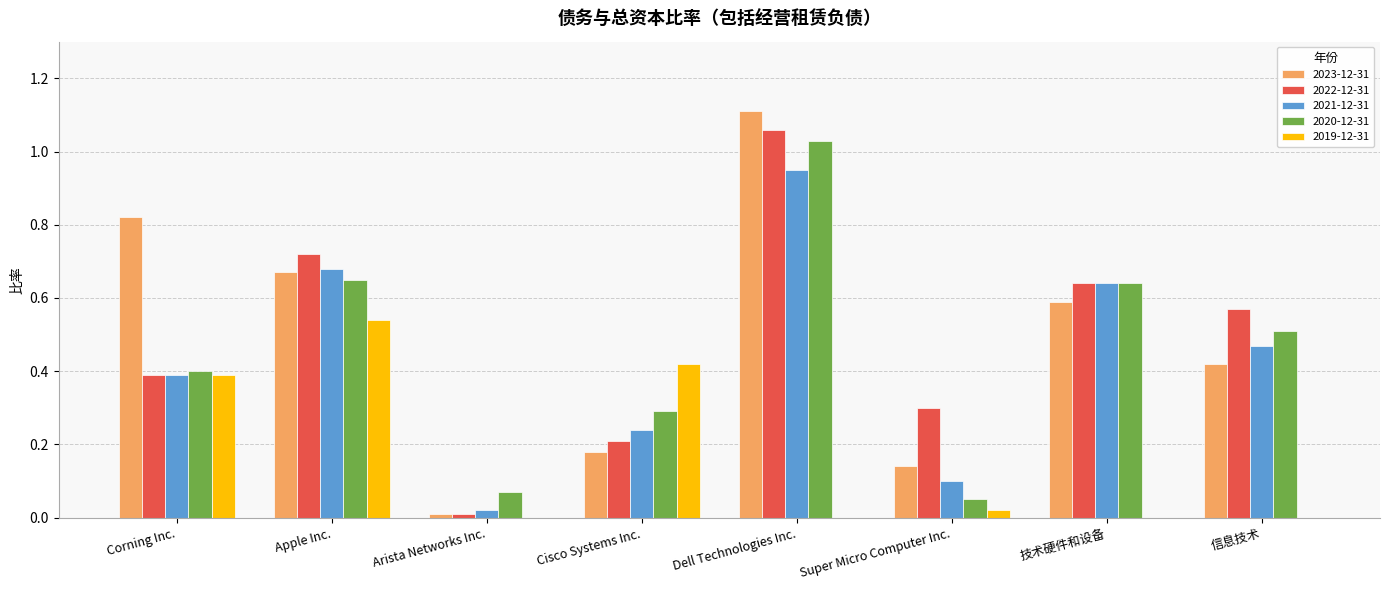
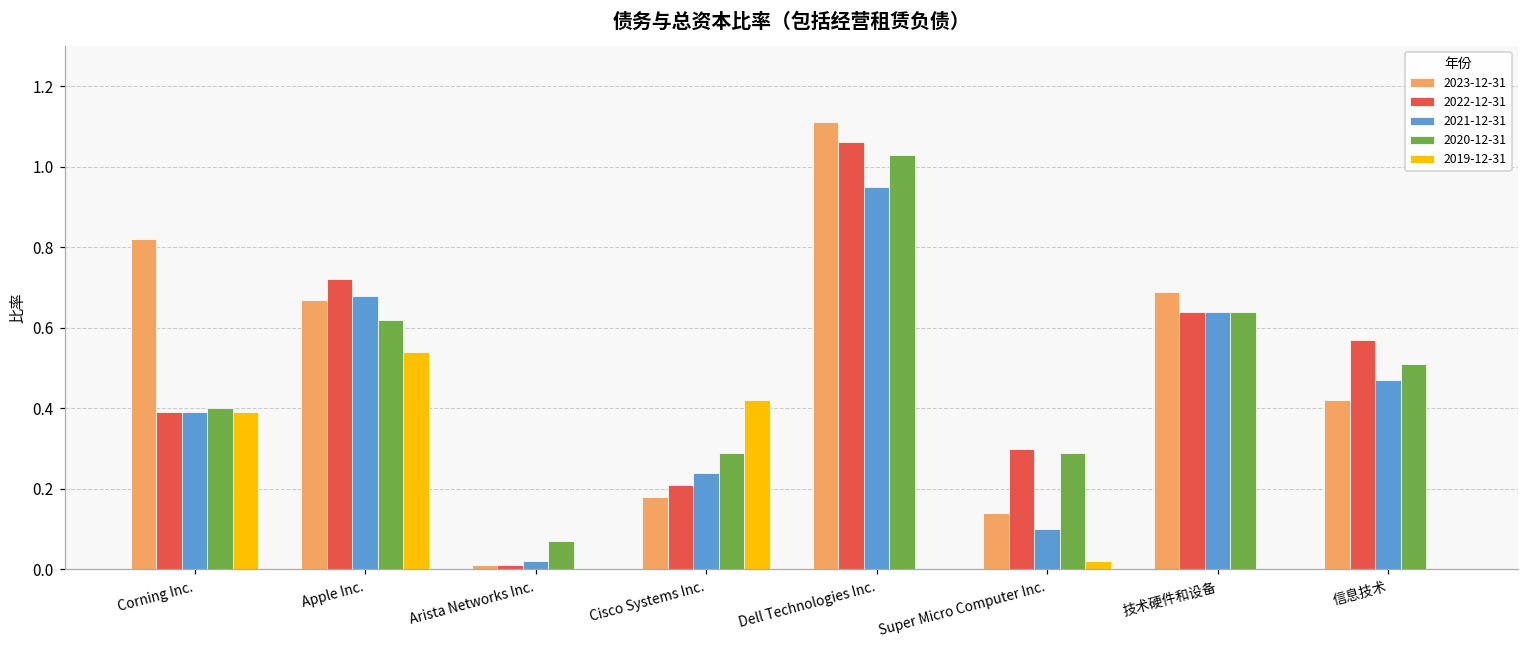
  {
    "2023-12-31": {
      "Corning Inc.": 0.82,
      "Apple Inc.": 0.67,
      "Arista Networks Inc.": 0.01,
      "Cisco Systems Inc.": 0.18,
      "Dell Technologies Inc.": 1.11,
      "Super Micro Computer Inc.": 0.14,
-     "技术硬件和设备": 0.59,
+     "技术硬件和设备": 0.69,
      "信息技术": 0.42
    },
    "2022-12-31": {
      "Corning Inc.": 0.39,
      "Apple Inc.": 0.72,
      "Arista Networks Inc.": 0.01,
      "Cisco Systems Inc.": 0.21,
      "Dell Technologies Inc.": 1.06,
      "Super Micro Computer Inc.": 0.30,
      "技术硬件和设备": 0.64,
      "信息技术": 0.57
    },
    "2021-12-31": {
      "Corning Inc.": 0.39,
      "Apple Inc.": 0.68,
      "Arista Networks Inc.": 0.02,
      "Cisco Systems Inc.": 0.24,
      "Dell Technologies Inc.": 0.95,
      "Super Micro Computer Inc.": 0.10,
      "技术硬件和设备": 0.64,
      "信息技术": 0.47
    },
    "2020-12-31": {
      "Corning Inc.": 0.40,
-     "Apple Inc.": 0.65,
+     "Apple Inc.": 0.62,
      "Arista Networks Inc.": 0.07,
      "Cisco Systems Inc.": 0.29,
      "Dell Technologies Inc.": 1.03,
-     "Super Micro Computer Inc.": 0.05,
+     "Super Micro Computer Inc.": 0.29,
      "技术硬件和设备": 0.64,
      "信息技术": 0.51
    },
    "2019-12-31": {
      "Corning Inc.": 0.39,
      "Apple Inc.": 0.54,
      "Arista Networks Inc.": 0.00,
      "Cisco Systems Inc.": 0.42,
      "Dell Technologies Inc.": 0.00,
      "Super Micro Computer Inc.": 0.02,
      "技术硬件和设备": 0.00,
      "信息技术": 0.00
    }
  }
